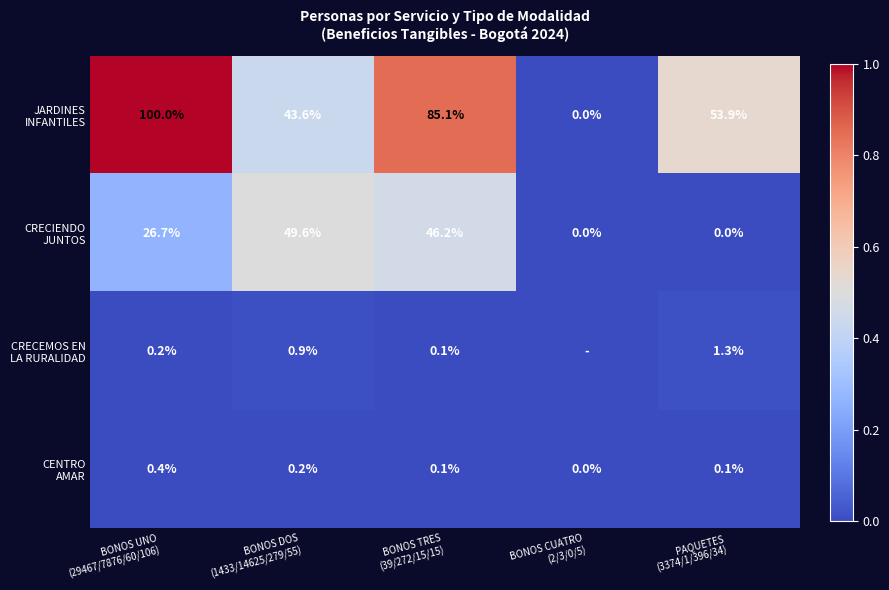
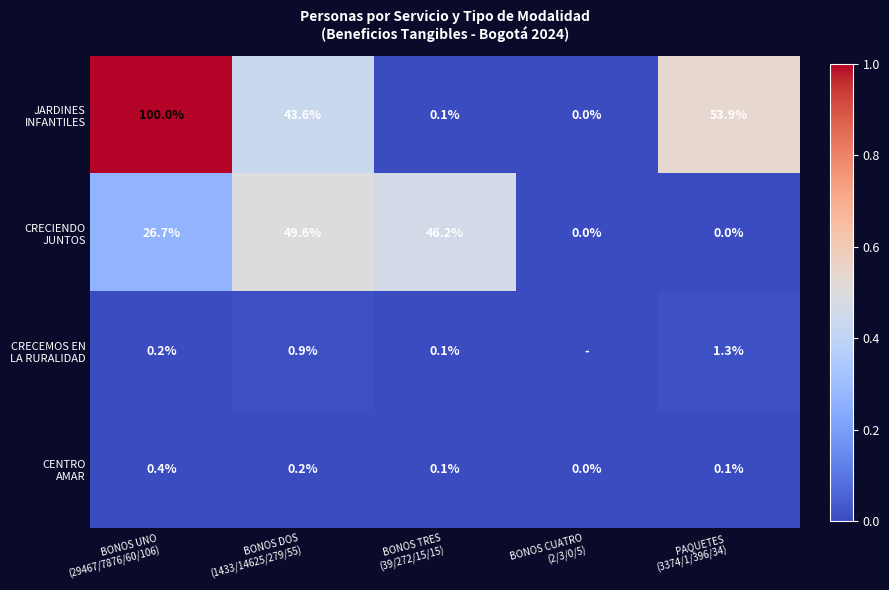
  {
    "JARDINES INFANTILES": {
      "BONOS UNO (29467/7876/60/106)": "100.0%",
      "BONOS DOS (1433/14625/279/55)": "43.6%",
-     "BONOS TRES (39/272/15/15)": "85.1%",
+     "BONOS TRES (39/272/15/15)": "0.1%",
      "BONOS CUATRO (2/3/0/5)": "0.0%",
      "PAQUETES (3374/1/396/34)": "53.9%"
    },
    "CRECIENDO JUNTOS": {
      "BONOS UNO (29467/7876/60/106)": "26.7%",
      "BONOS CUATRO (2/3/0/5)": "0.0%",
      "PAQUETES (3374/1/396/34)": "0.0%"
    },
    "CRECEMOS EN LA RURALIDAD": {
      "BONOS UNO (29467/7876/60/106)": "0.2%",
      "BONOS DOS (1433/14625/279/55)": "0.9%",
      "BONOS TRES (39/272/15/15)": "0.1%",
      "PAQUETES (3374/1/396/34)": "1.3%"
    },
    "CENTRO AMAR": {
      "BONOS UNO (29467/7876/60/106)": "0.4%",
      "BONOS DOS (1433/14625/279/55)": "0.2%",
      "BONOS TRES (39/272/15/15)": "0.1%",
      "BONOS CUATRO (2/3/0/5)": "0.0%",
      "PAQUETES (3374/1/396/34)": "0.1%"
    }
  }
